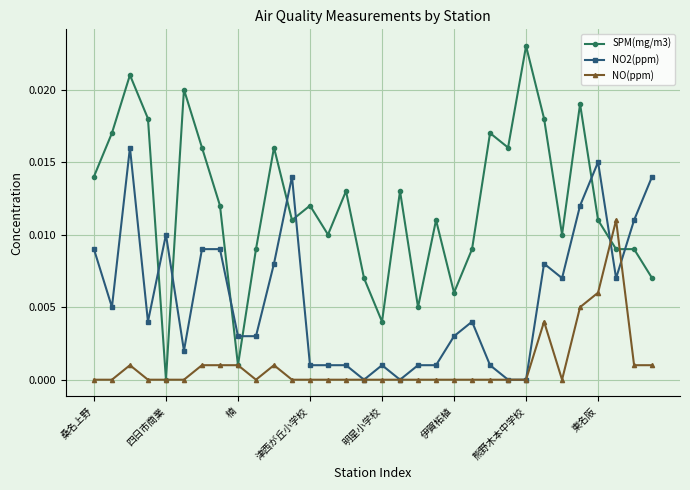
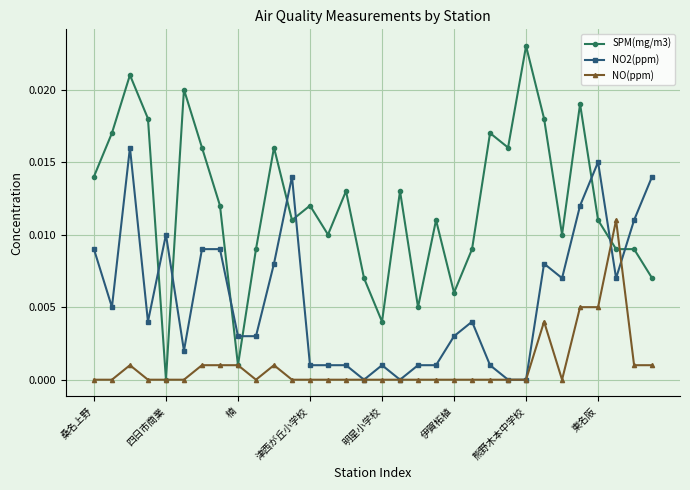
  {
    "NO(ppm)": {
      "桑名上野": 0.000,
      "津西が丘小学校": 0.000,
      "明星小学校": 0.000,
      "伊賀柘植": 0.000,
-     "東名阪": 0.006
+     "東名阪": 0.005
    }
  }
